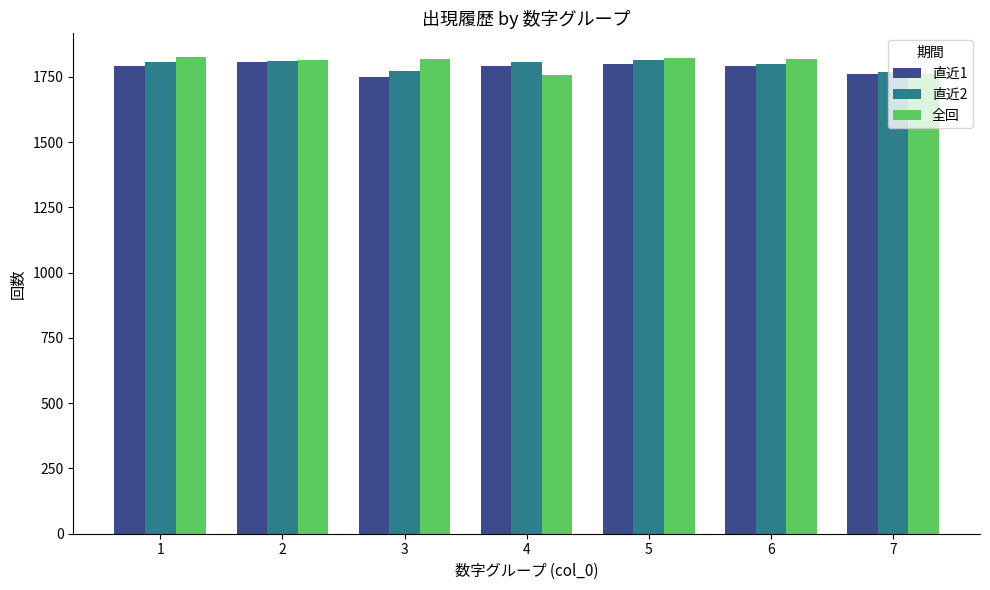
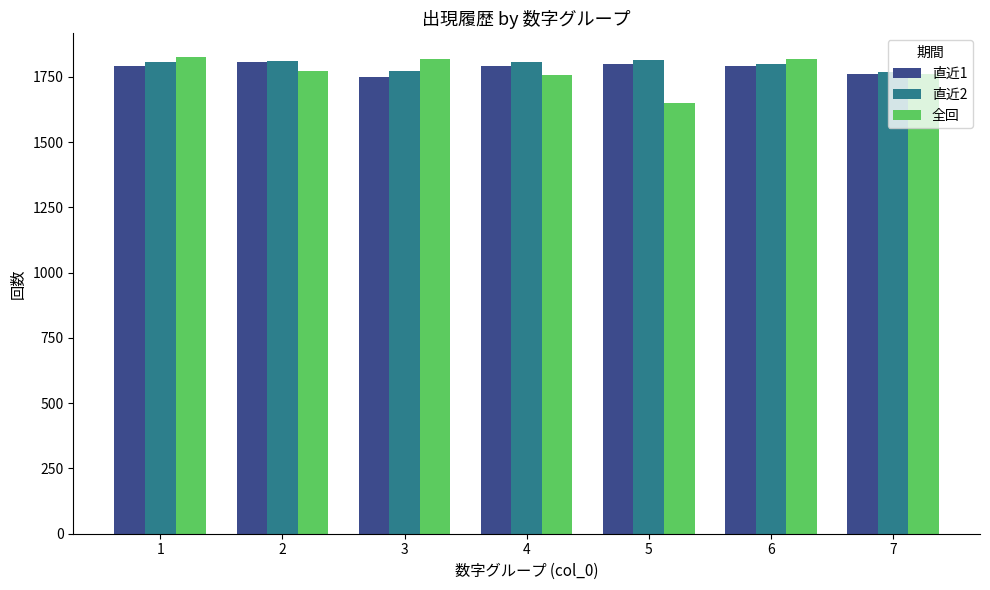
  {
    "全回": {
      "1": 1830,
-     "2": 1820,
+     "2": 1770,
      "3": 1820,
      "4": 1760,
-     "5": 1820,
+     "5": 1650,
      "6": 1820
    }
  }
